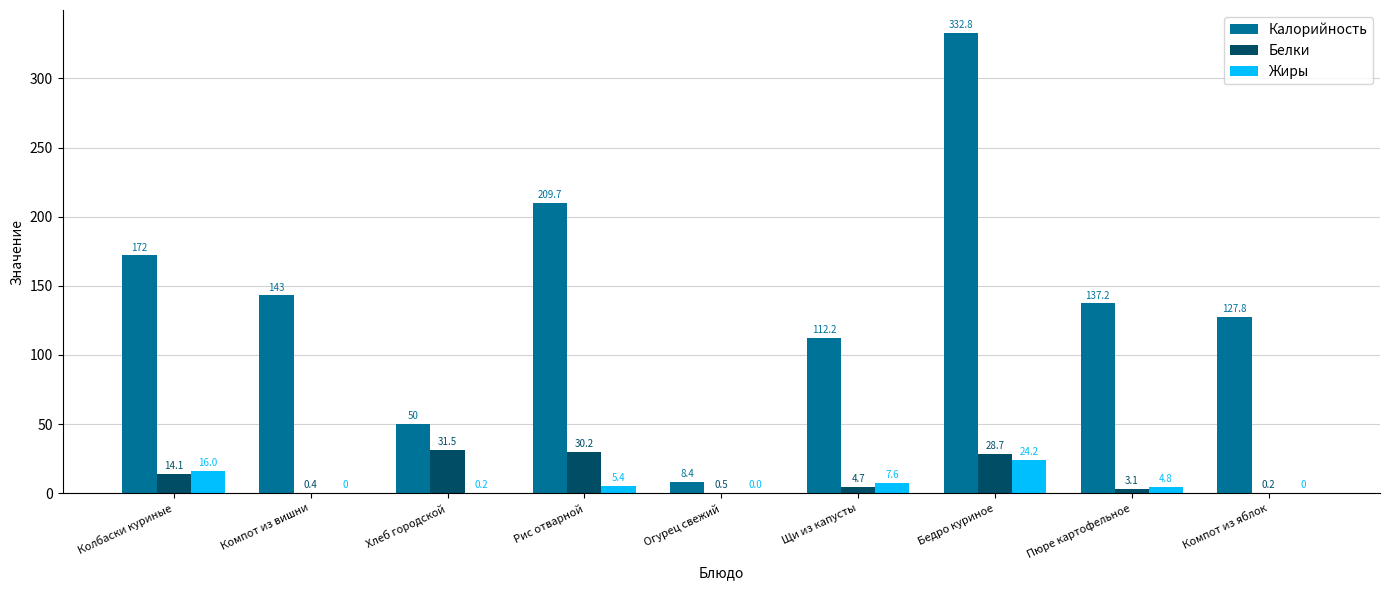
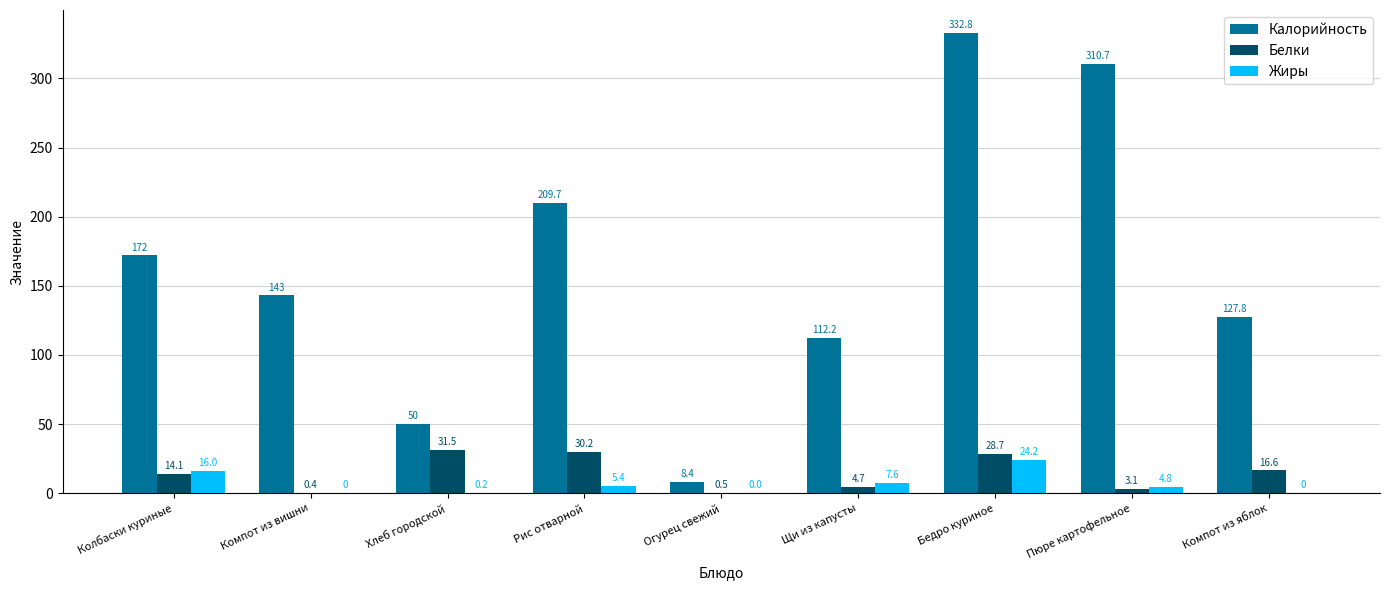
  {
    "Калорийность": {
      "Колбаски куриные": 172,
      "Компот из вишни": 143,
      "Хлеб городской": 50,
      "Рис отварной": 209.7,
      "Огурец свежий": 8.4,
      "Щи из капусты": 112.2,
      "Бедро куриное": 332.8,
-     "Пюре картофельное": 137.2,
+     "Пюре картофельное": 310.7,
      "Компот из яблок": 127.8
    },
    "Белки": {
      "Колбаски куриные": 14.1,
      "Компот из вишни": 0.4,
      "Хлеб городской": 31.5,
      "Рис отварной": 30.2,
      "Огурец свежий": 0.5,
      "Щи из капусты": 4.7,
      "Бедро куриное": 28.7,
      "Пюре картофельное": 3.1,
-     "Компот из яблок": 0.2
+     "Компот из яблок": 16.6
    },
    "Жиры": {
      "Колбаски куриные": 16.0,
      "Компот из вишни": 0,
      "Хлеб городской": 0.2,
      "Рис отварной": 5.4,
      "Огурец свежий": 0.0,
      "Щи из капусты": 7.6,
      "Бедро куриное": 24.2,
      "Пюре картофельное": 4.8,
      "Компот из яблок": 0
    }
  }
